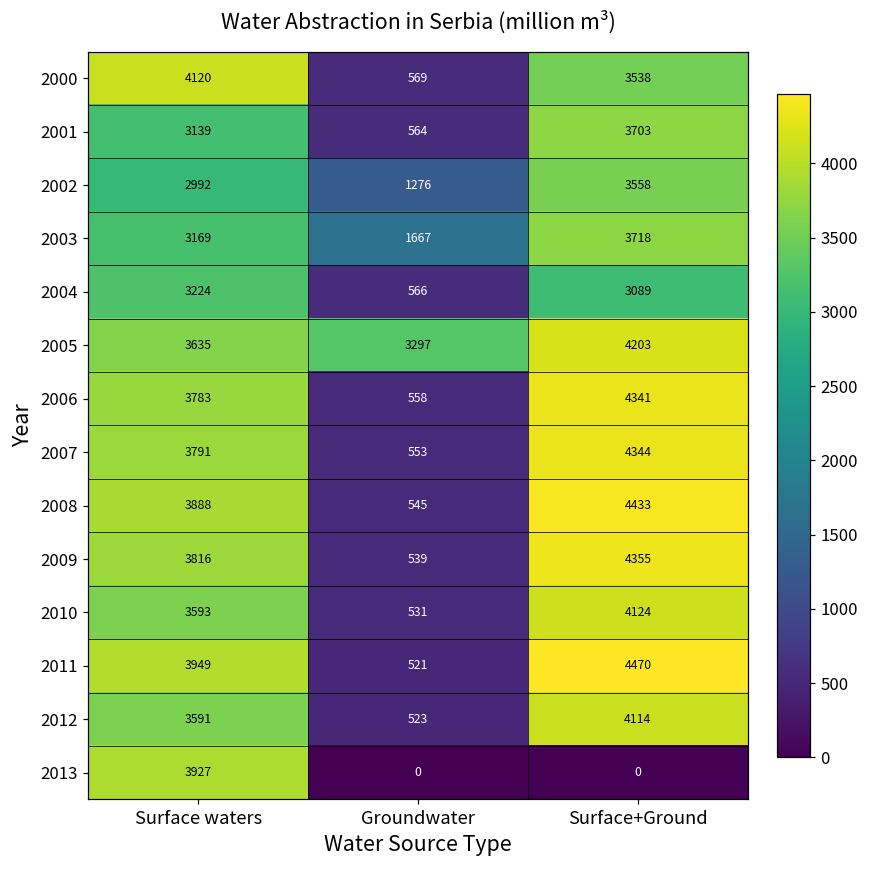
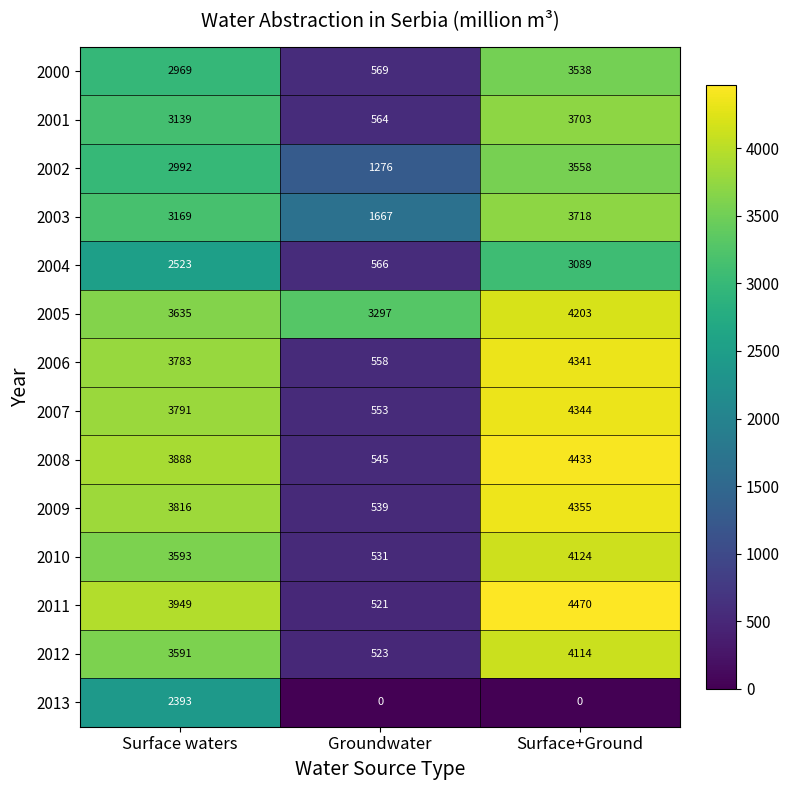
  {
    "2000": {
-     "Surface waters": 4120,
+     "Surface waters": 2969,
      "Groundwater": 569,
      "Surface+Ground": 3538
    },
    "2001": {
      "Surface waters": 3139,
      "Groundwater": 564,
      "Surface+Ground": 3703
    },
    "2002": {
      "Surface waters": 2992,
      "Groundwater": 1276,
      "Surface+Ground": 3558
    },
    "2003": {
      "Surface waters": 3169,
      "Groundwater": 1667,
      "Surface+Ground": 3718
    },
    "2004": {
-     "Surface waters": 3224,
+     "Surface waters": 2523,
      "Groundwater": 566,
      "Surface+Ground": 3089
    },
    "2005": {
      "Surface waters": 3635,
      "Groundwater": 3297,
      "Surface+Ground": 4203
    },
    "2006": {
      "Surface waters": 3783,
      "Groundwater": 558,
      "Surface+Ground": 4341
    },
    "2007": {
      "Surface waters": 3791,
      "Groundwater": 553,
      "Surface+Ground": 4344
    },
    "2008": {
      "Surface waters": 3888,
      "Groundwater": 545,
      "Surface+Ground": 4433
    },
    "2009": {
      "Surface waters": 3816,
      "Groundwater": 539,
      "Surface+Ground": 4355
    },
    "2010": {
      "Surface waters": 3593,
      "Groundwater": 531,
      "Surface+Ground": 4124
    },
    "2011": {
      "Surface waters": 3949,
      "Groundwater": 521,
      "Surface+Ground": 4470
    },
    "2012": {
      "Surface waters": 3591,
      "Groundwater": 523,
      "Surface+Ground": 4114
    },
    "2013": {
-     "Surface waters": 3927,
+     "Surface waters": 2393,
      "Groundwater": 0,
      "Surface+Ground": 0
    }
  }
